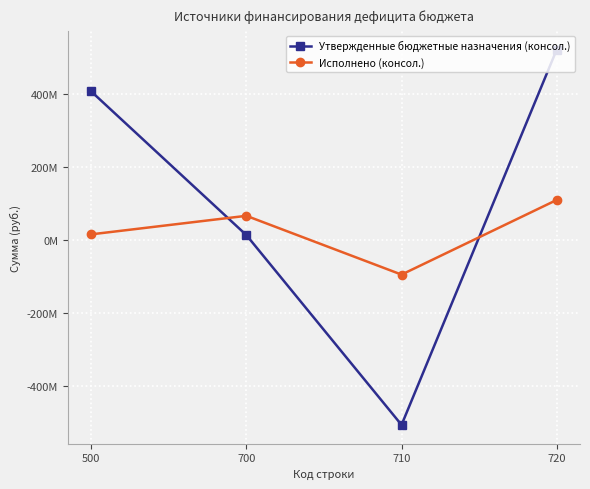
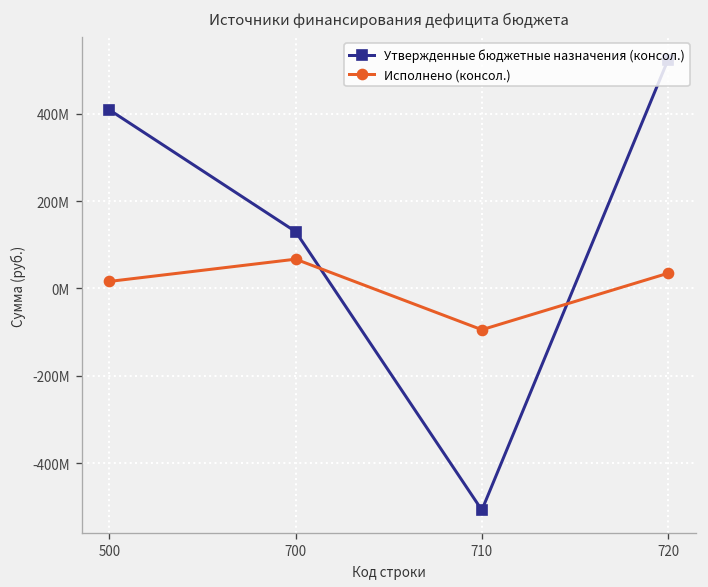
  {
    "Утвержденные бюджетные назначения (консол.)": {
      "500": 410000000,
-     "700": 10000000,
+     "700": 130000000,
      "710": -510000000
    },
    "Исполнено (консол.)": {
      "500": 20000000,
      "700": 70000000,
      "710": -90000000,
-     "720": 110000000
+     "720": 30000000
    }
  }
